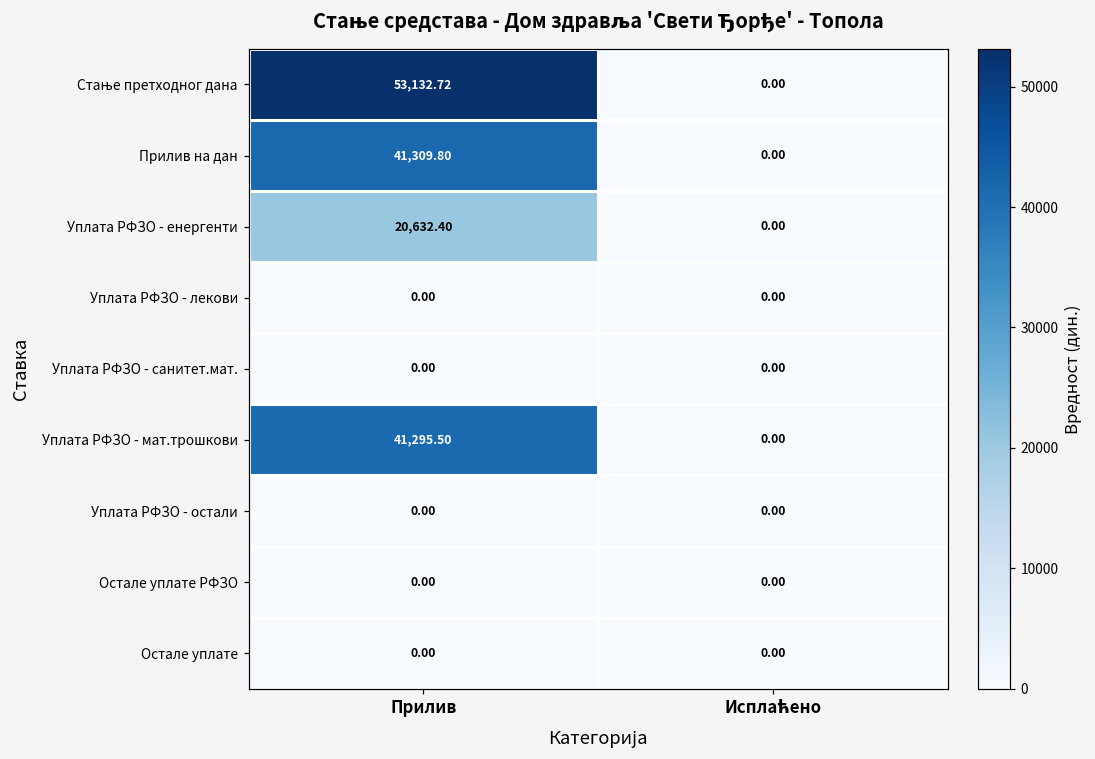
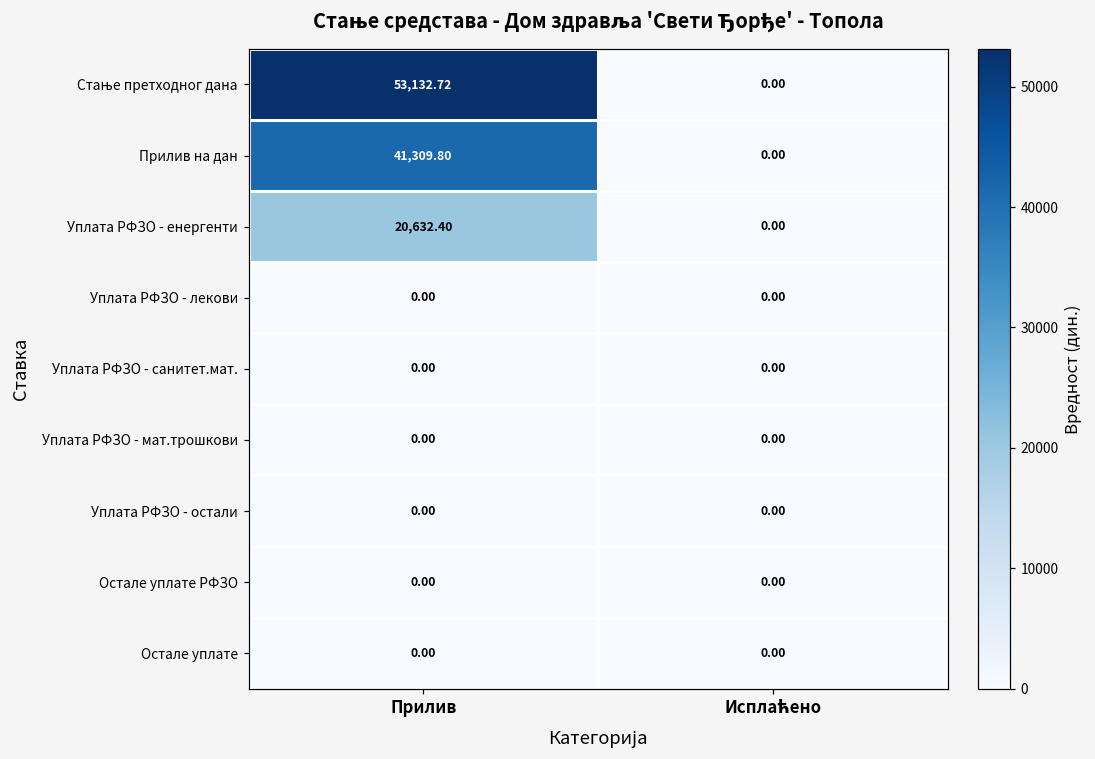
  {
    "Стање претходног дана": {
      "Прилив": "53,132.72",
      "Исплаћено": "0.00"
    },
    "Прилив на дан": {
      "Прилив": "41,309.80",
      "Исплаћено": "0.00"
    },
    "Уплата РФЗО - енергенти": {
      "Прилив": "20,632.40",
      "Исплаћено": "0.00"
    },
    "Уплата РФЗО - лекови": {
      "Прилив": "0.00",
      "Исплаћено": "0.00"
    },
    "Уплата РФЗО - санитет.мат.": {
      "Прилив": "0.00",
      "Исплаћено": "0.00"
    },
    "Уплата РФЗО - мат.трошкови": {
-     "Прилив": "41,295.50",
+     "Прилив": "0.00",
      "Исплаћено": "0.00"
    },
    "Уплата РФЗО - остали": {
      "Прилив": "0.00",
      "Исплаћено": "0.00"
    },
    "Остале уплате РФЗО": {
      "Прилив": "0.00",
      "Исплаћено": "0.00"
    },
    "Остале уплате": {
      "Прилив": "0.00",
      "Исплаћено": "0.00"
    }
  }
